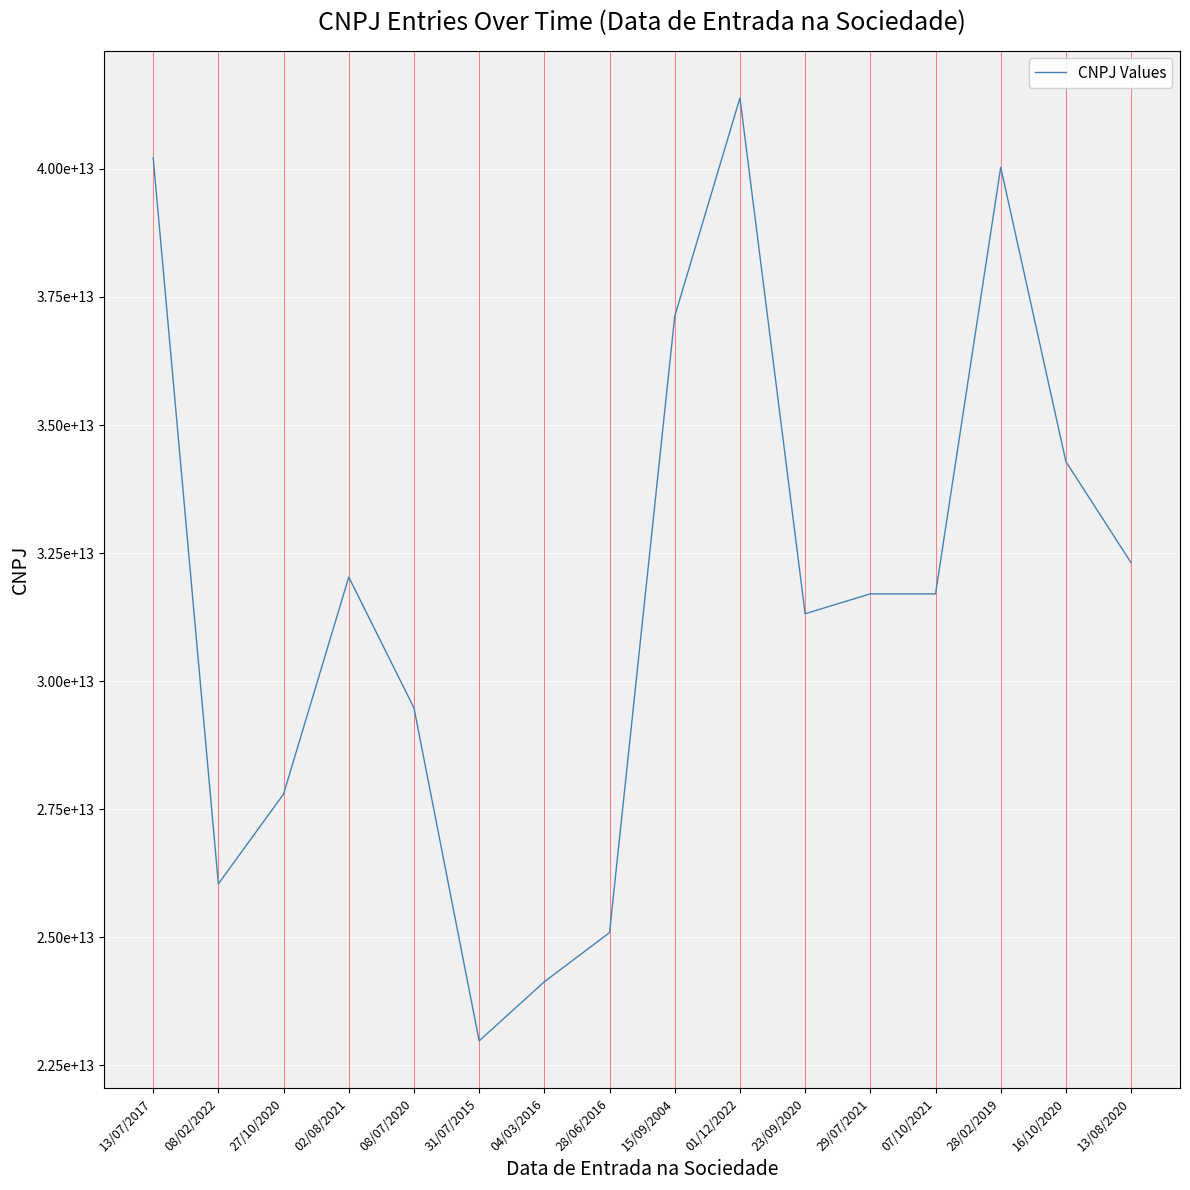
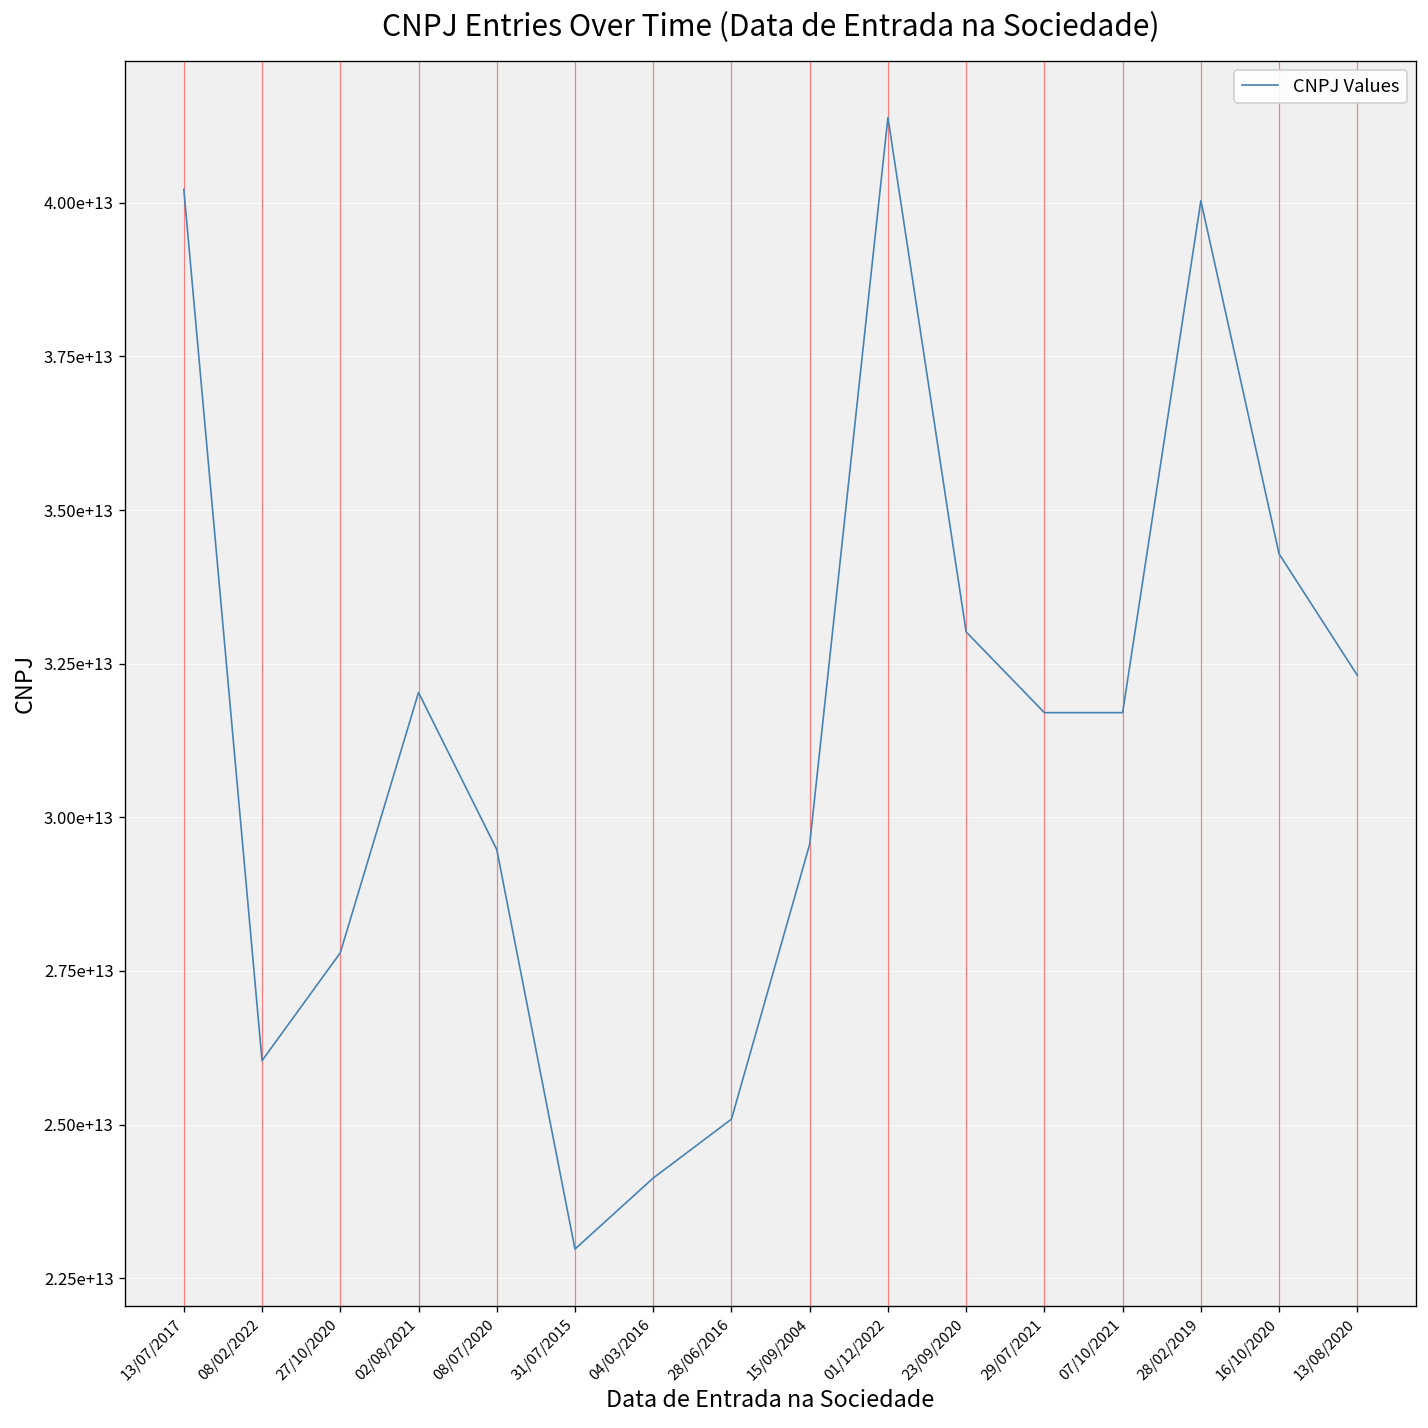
  {
    "13/07/2017": 40200000000000,
    "08/02/2022": 26000000000000,
    "27/10/2020": 27800000000000,
    "02/08/2021": 32000000000000,
    "08/07/2020": 29500000000000,
    "31/07/2015": 23000000000000,
    "04/03/2016": 24100000000000,
    "28/06/2016": 25100000000000,
-   "15/09/2004": 37100000000000,
+   "15/09/2004": 29600000000000,
    "01/12/2022": 41400000000000,
-   "23/09/2020": 31300000000000,
+   "23/09/2020": 33000000000000,
    "29/07/2021": 31700000000000,
    "07/10/2021": 31700000000000,
    "28/02/2019": 40000000000000,
    "16/10/2020": 34300000000000,
    "13/08/2020": 32300000000000
  }
